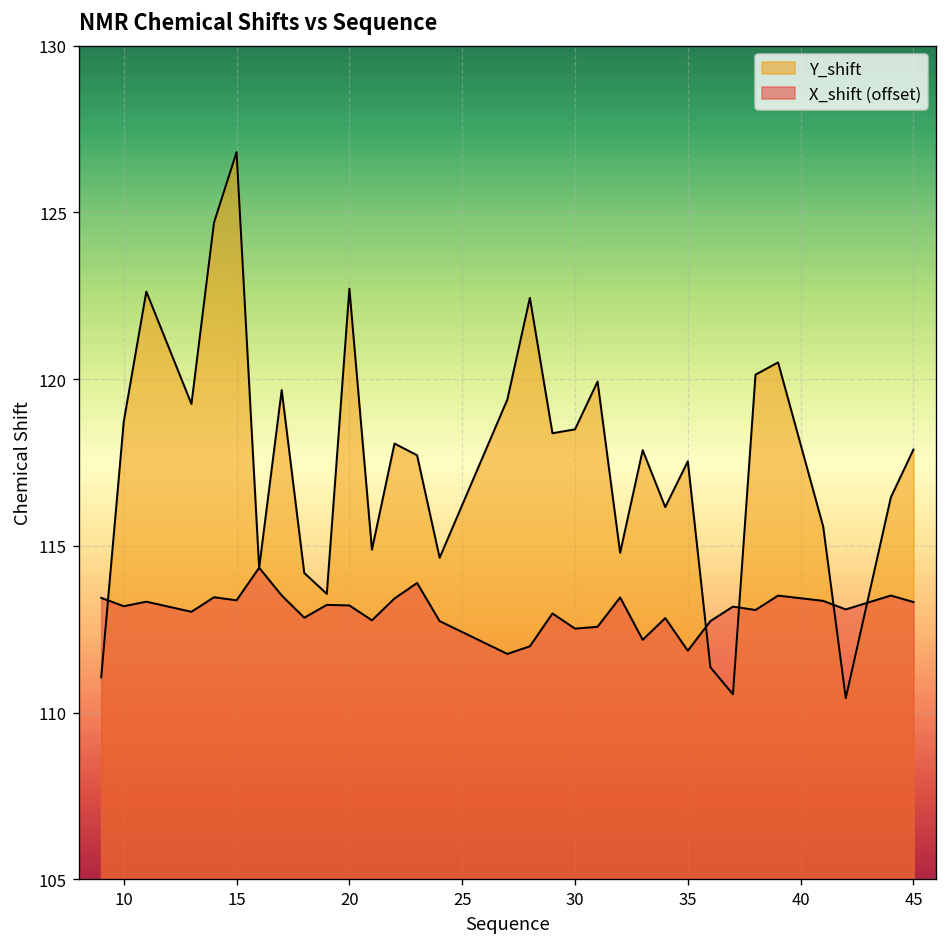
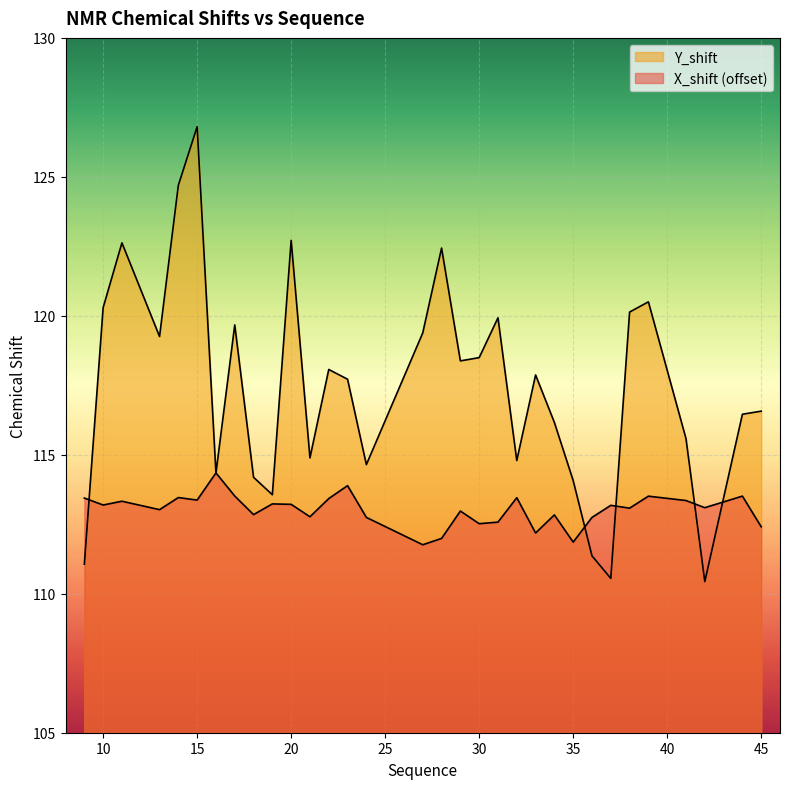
  {
    "Y_shift": {
-     "10": 118.7,
+     "10": 120.3,
      "15": 126.8,
      "20": 122.7,
      "30": 118.5,
-     "35": 117.5,
-     "45": 117.9
+     "35": 114.1,
+     "45": 116.6
    },
    "X_shift (offset)": {
      "10": 113.2,
      "15": 113.4,
      "20": 113.2,
      "30": 112.5,
      "35": 111.9,
-     "45": 113.3
+     "45": 112.4
    }
  }
